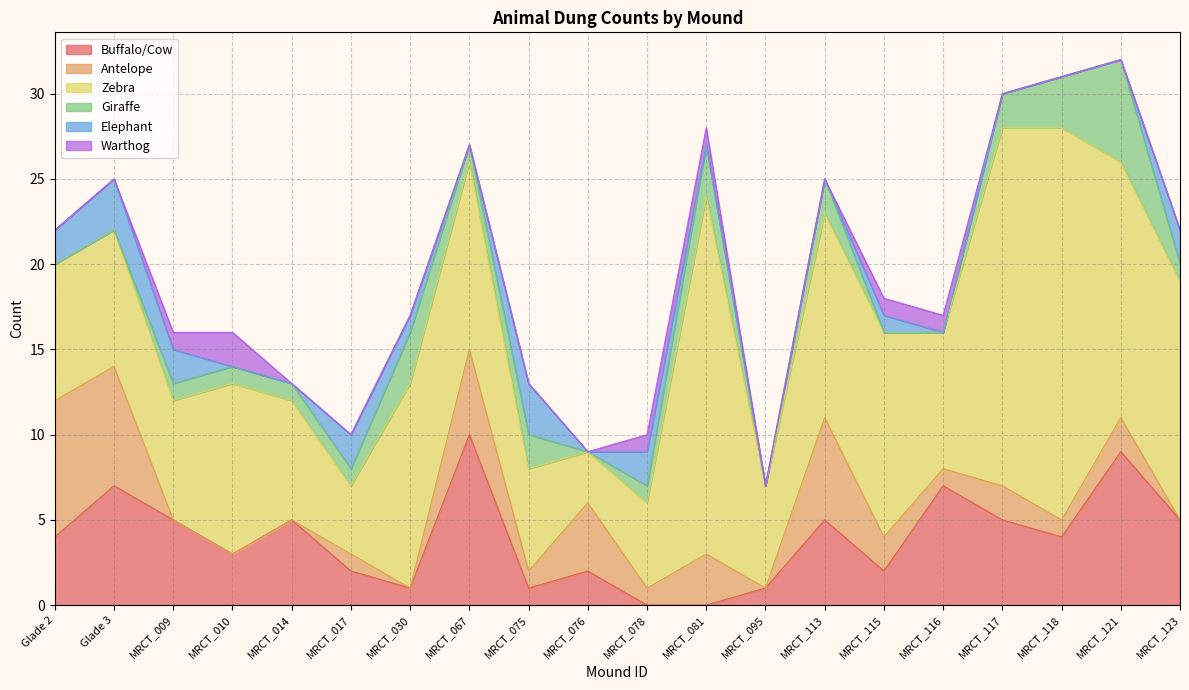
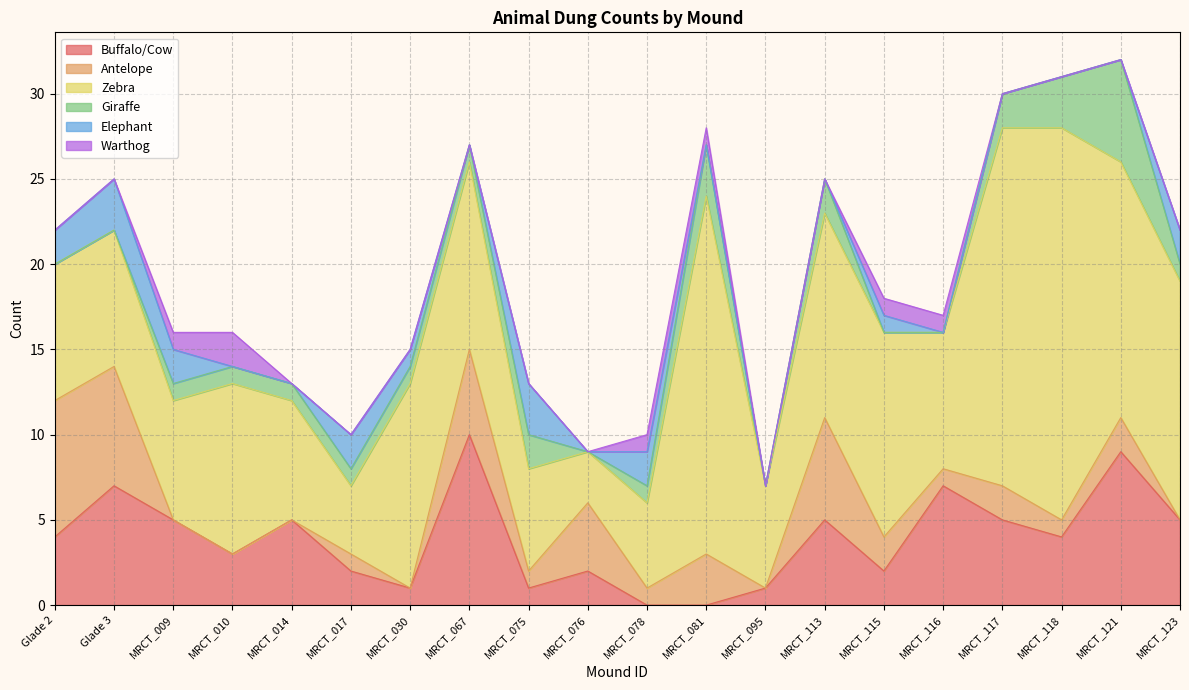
  {
    "Buffalo/Cow": {
      "Glade 2": 4,
      "Glade 3": 7,
      "MRCT_017": 2,
      "MRCT_067": 10,
      "MRCT_075": 1,
      "MRCT_076": 2,
      "MRCT_078": 0,
      "MRCT_081": 0,
      "MRCT_113": 5,
      "MRCT_115": 2,
      "MRCT_116": 7,
      "MRCT_117": 5,
      "MRCT_118": 4,
      "MRCT_121": 9
    },
    "Giraffe": {
      "MRCT_009": 1,
      "MRCT_017": 1,
-     "MRCT_030": 3,
+     "MRCT_030": 1,
      "MRCT_075": 2,
      "MRCT_078": 1,
      "MRCT_123": 1
    },
    "Elephant": {
      "MRCT_009": 2,
      "MRCT_078": 2,
      "MRCT_115": 1
    },
    "Warthog": {
      "MRCT_009": 1,
      "MRCT_010": 2,
      "MRCT_078": 1,
      "MRCT_081": 1,
      "MRCT_115": 1,
      "MRCT_116": 1
    }
  }
